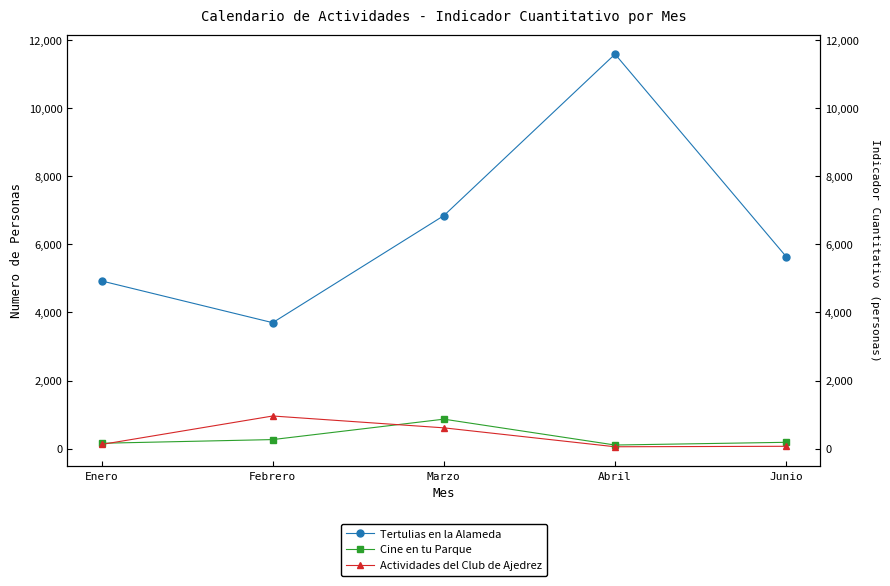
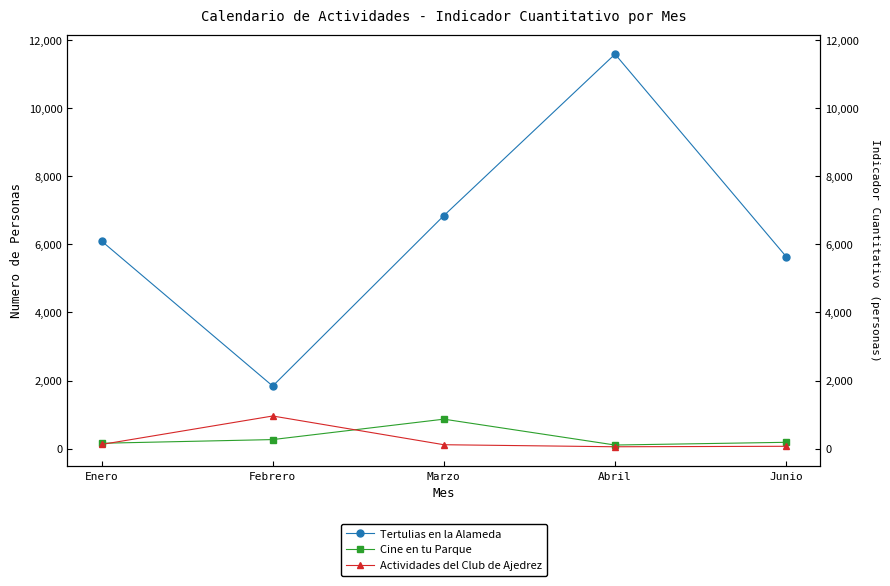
  {
    "Tertulias en la Alameda": {
-     "Enero": "4,900",
-     "Febrero": "3,700",
+     "Enero": "6,100",
+     "Febrero": "1,800",
      "Marzo": "6,800",
      "Abril": "11,600",
      "Junio": "5,600"
    },
    "Cine en tu Parque": {
      "Febrero": "300",
      "Marzo": "900",
      "Junio": "200"
    },
    "Actividades del Club de Ajedrez": {
      "Febrero": "1,000",
-     "Marzo": "600",
+     "Marzo": "100",
      "Junio": "100"
    }
  }
